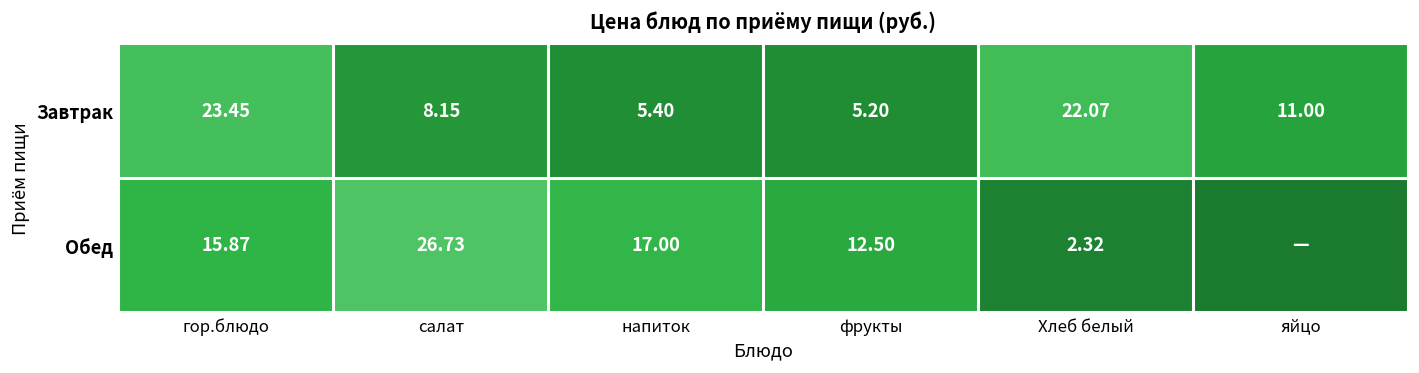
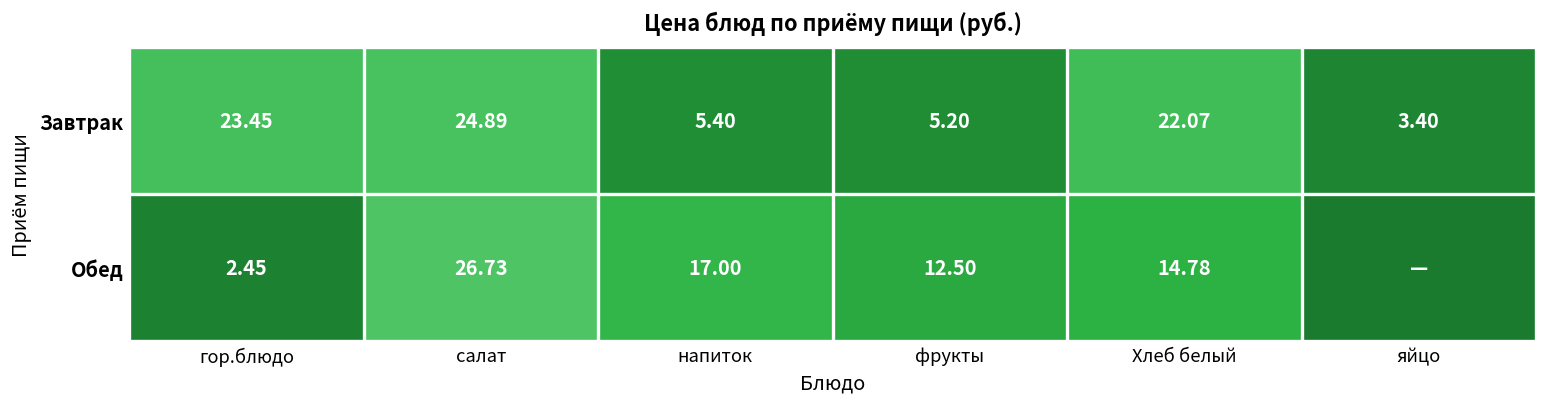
  {
    "Завтрак": {
      "гор.блюдо": 23.45,
-     "салат": 8.15,
+     "салат": 24.89,
      "напиток": 5.40,
      "фрукты": 5.20,
      "Хлеб белый": 22.07,
-     "яйцо": 11.00
+     "яйцо": 3.40
    },
    "Обед": {
-     "гор.блюдо": 15.87,
+     "гор.блюдо": 2.45,
      "салат": 26.73,
      "напиток": 17.00,
      "фрукты": 12.50,
-     "Хлеб белый": 2.32
+     "Хлеб белый": 14.78
    }
  }
